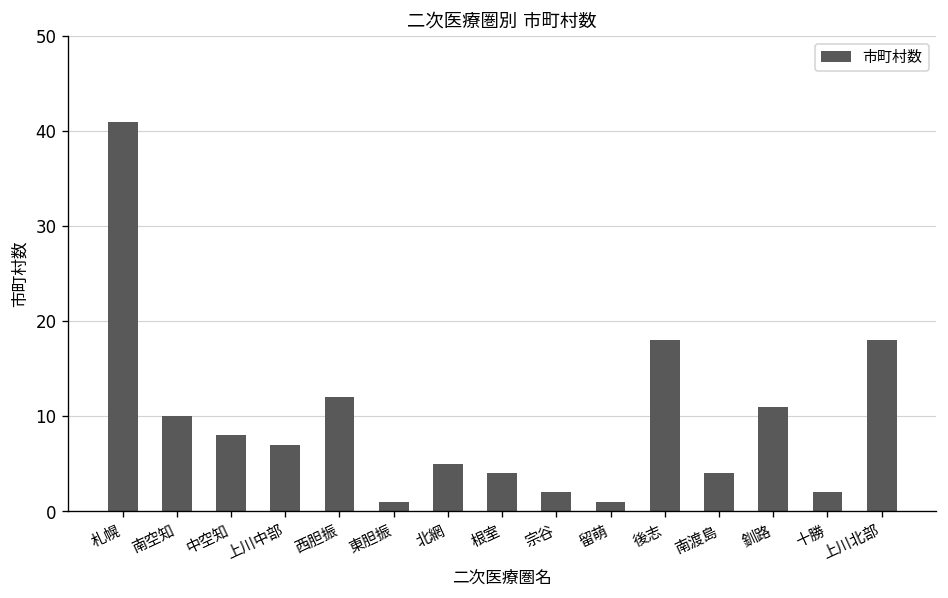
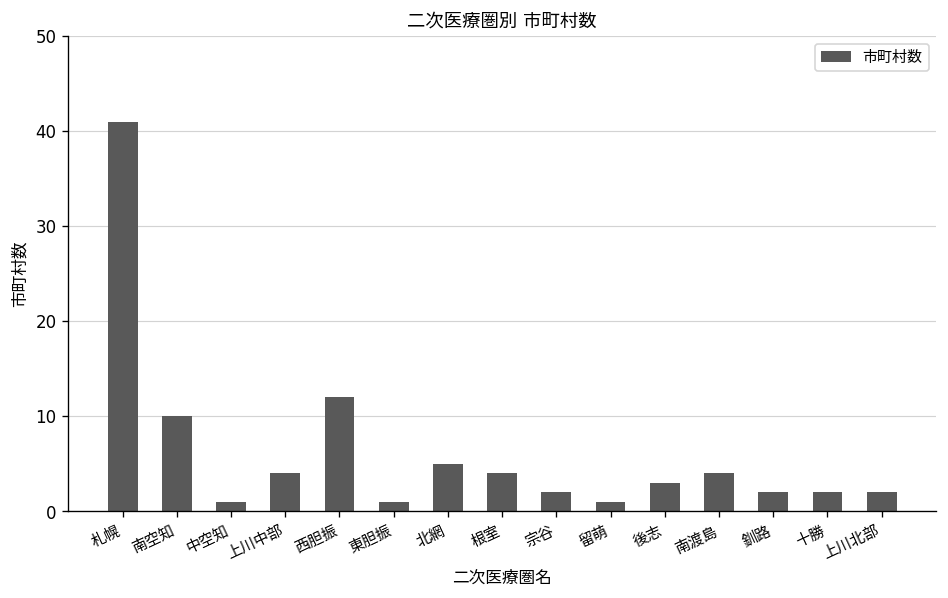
  {
    "札幌": 41,
    "南空知": 10,
-   "中空知": 8,
-   "上川中部": 7,
+   "中空知": 1,
+   "上川中部": 4,
    "西胆振": 12,
    "東胆振": 1,
    "北網": 5,
    "根室": 4,
    "宗谷": 2,
    "留萌": 1,
-   "後志": 18,
+   "後志": 3,
    "南渡島": 4,
-   "釧路": 11,
+   "釧路": 2,
    "十勝": 2,
-   "上川北部": 18
+   "上川北部": 2
  }
